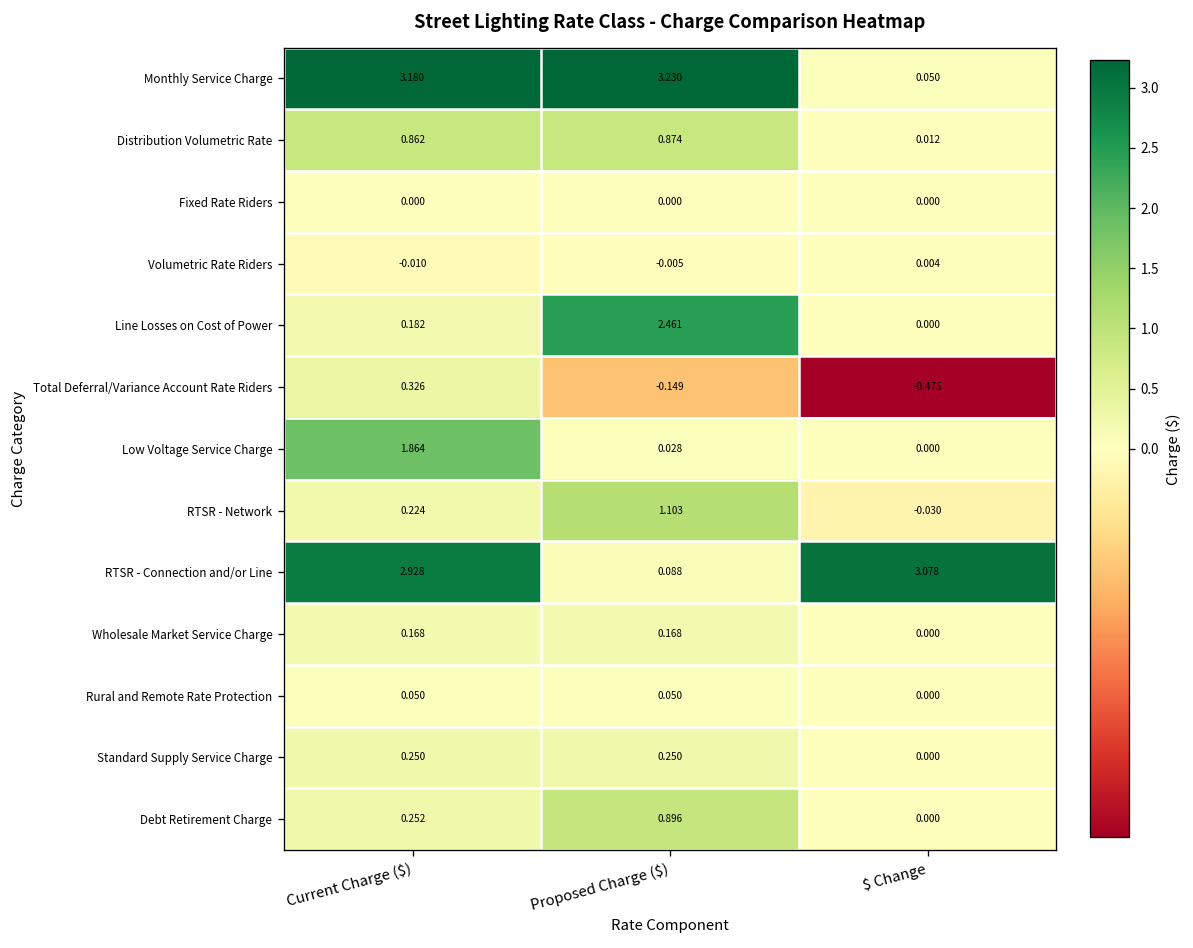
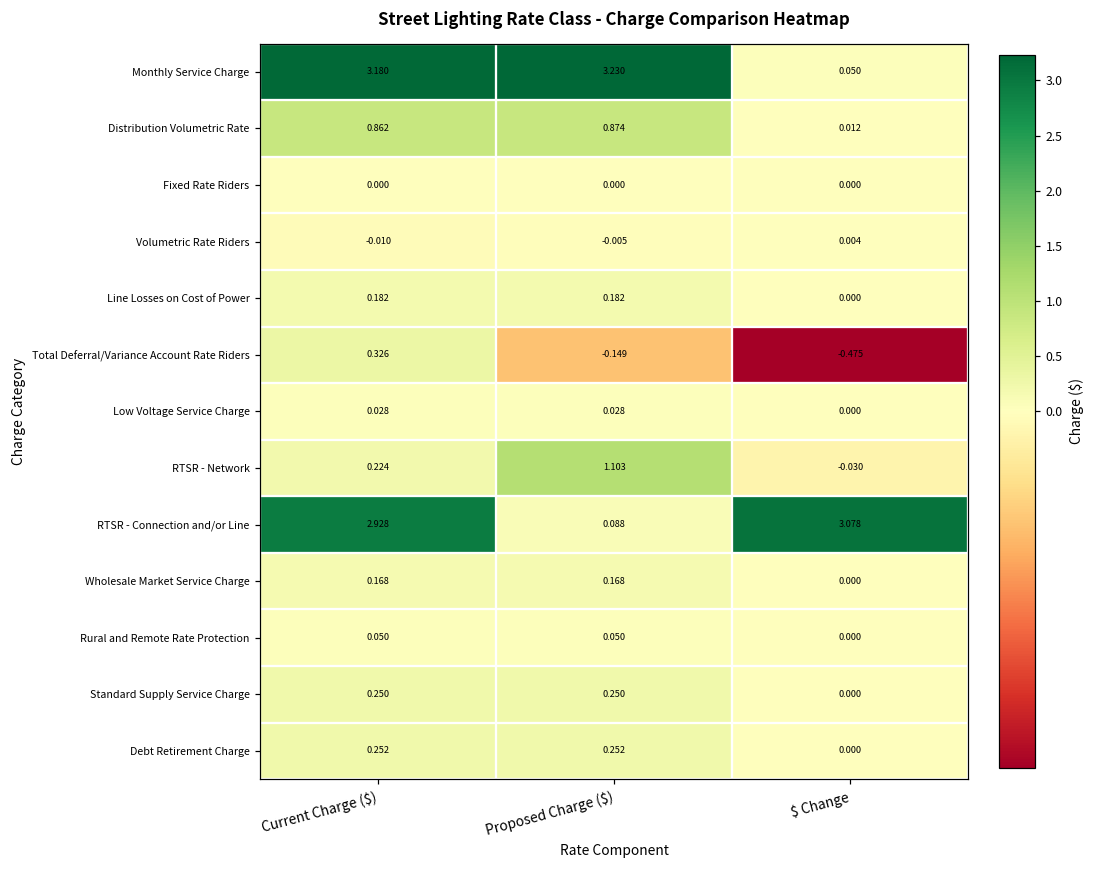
  {
    "Monthly Service Charge": {
      "Current Charge ($)": 3.180,
      "Proposed Charge ($)": 3.230,
      "$ Change": 0.050
    },
    "Distribution Volumetric Rate": {
      "Current Charge ($)": 0.862,
      "Proposed Charge ($)": 0.874,
      "$ Change": 0.012
    },
    "Fixed Rate Riders": {
      "Current Charge ($)": 0.000,
      "Proposed Charge ($)": 0.000,
      "$ Change": 0.000
    },
    "Volumetric Rate Riders": {
      "Current Charge ($)": -0.010,
      "Proposed Charge ($)": -0.005,
      "$ Change": 0.004
    },
    "Line Losses on Cost of Power": {
      "Current Charge ($)": 0.182,
-     "Proposed Charge ($)": 2.461,
+     "Proposed Charge ($)": 0.182,
      "$ Change": 0.000
    },
    "Total Deferral/Variance Account Rate Riders": {
      "Current Charge ($)": 0.326,
      "Proposed Charge ($)": -0.149,
      "$ Change": -0.475
    },
    "Low Voltage Service Charge": {
-     "Current Charge ($)": 1.864,
+     "Current Charge ($)": 0.028,
      "Proposed Charge ($)": 0.028,
      "$ Change": 0.000
    },
    "RTSR - Network": {
      "Current Charge ($)": 0.224,
      "Proposed Charge ($)": 1.103,
      "$ Change": -0.030
    },
    "RTSR - Connection and/or Line": {
      "Current Charge ($)": 2.928,
      "Proposed Charge ($)": 0.088,
      "$ Change": 3.078
    },
    "Wholesale Market Service Charge": {
      "Current Charge ($)": 0.168,
      "Proposed Charge ($)": 0.168,
      "$ Change": 0.000
    },
    "Rural and Remote Rate Protection": {
      "Current Charge ($)": 0.050,
      "Proposed Charge ($)": 0.050,
      "$ Change": 0.000
    },
    "Standard Supply Service Charge": {
      "Current Charge ($)": 0.250,
      "Proposed Charge ($)": 0.250,
      "$ Change": 0.000
    },
    "Debt Retirement Charge": {
      "Current Charge ($)": 0.252,
-     "Proposed Charge ($)": 0.896,
+     "Proposed Charge ($)": 0.252,
      "$ Change": 0.000
    }
  }
